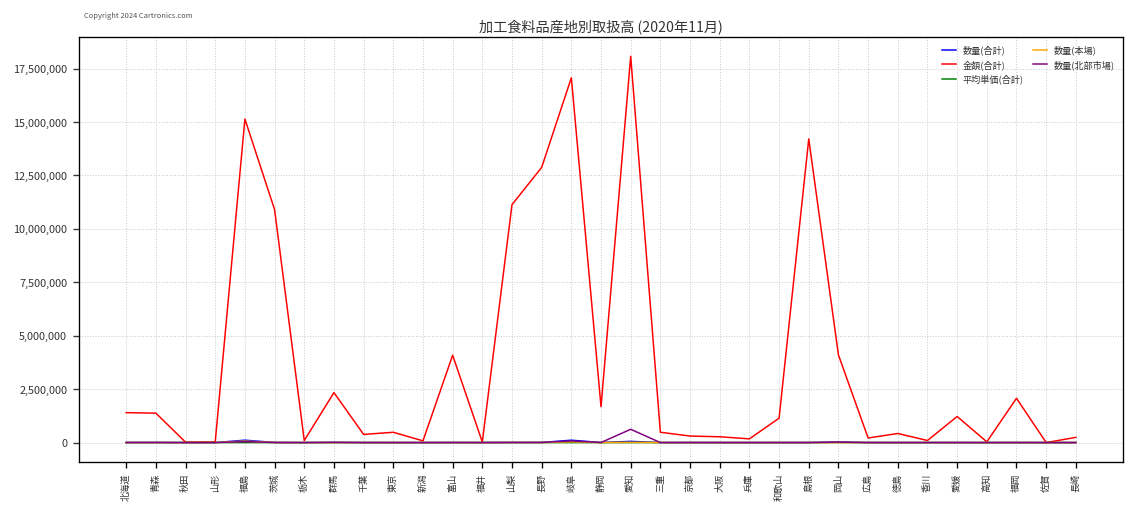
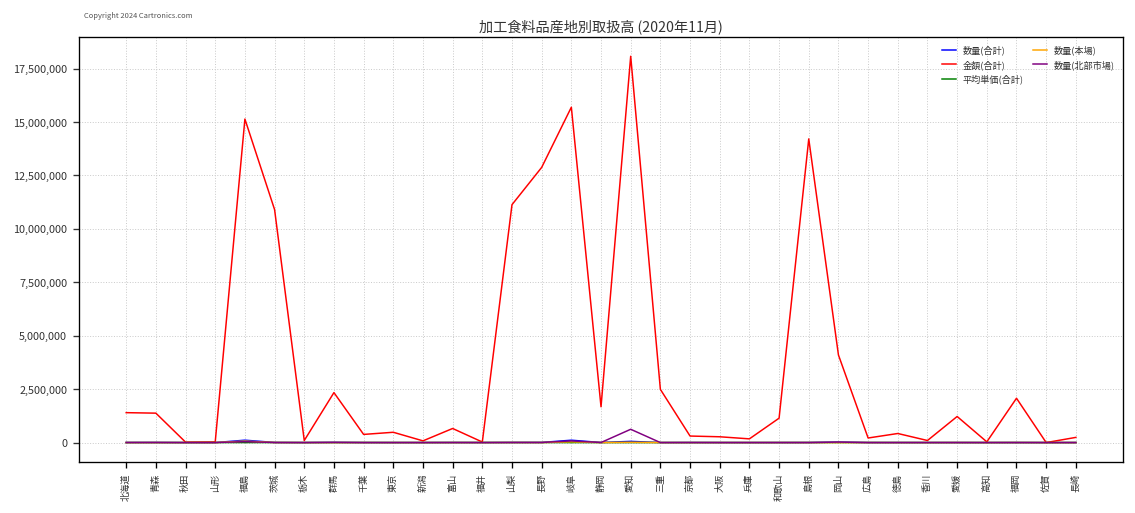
  {
    "金額(合計)": {
      "北海道": "1,400,000",
      "青森": "1,400,000",
      "福島": "15,100,000",
      "茨城": "10,900,000",
      "群馬": "2,300,000",
      "千葉": "400,000",
      "東京": "500,000",
-     "富山": "4,100,000",
+     "富山": "700,000",
      "山梨": "11,100,000",
      "長野": "12,900,000",
-     "岐阜": "17,100,000",
+     "岐阜": "15,700,000",
      "静岡": "1,700,000",
      "愛知": "18,100,000",
-     "三重": "500,000",
+     "三重": "2,500,000",
      "京都": "300,000",
      "大阪": "300,000",
      "兵庫": "200,000",
      "和歌山": "1,100,000",
      "島根": "14,200,000",
      "岡山": "4,100,000",
      "広島": "200,000",
      "徳島": "400,000",
      "愛媛": "1,200,000",
      "福岡": "2,100,000",
      "長崎": "200,000"
    },
    "数量(北部市場)": {
      "愛知": "600,000"
    }
  }
